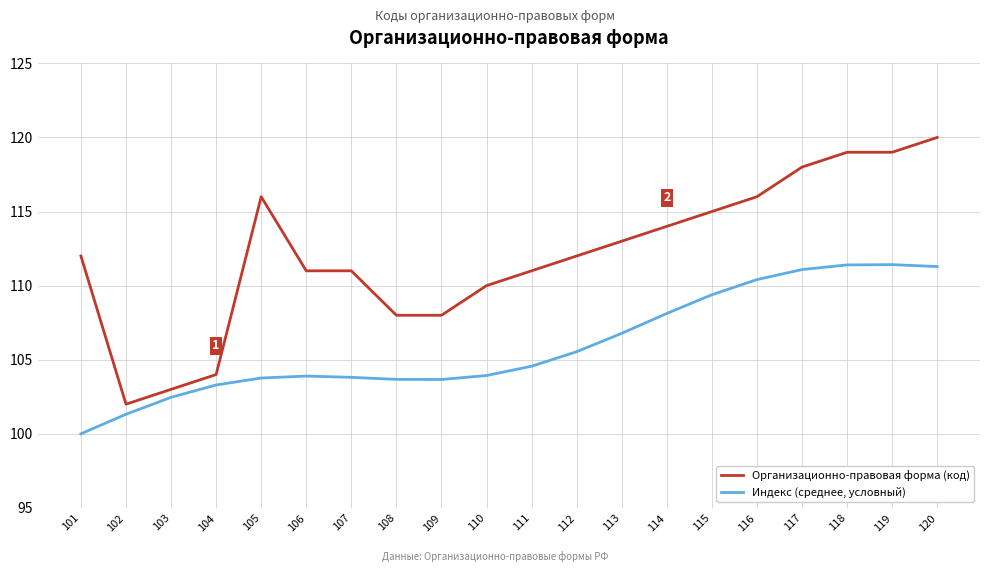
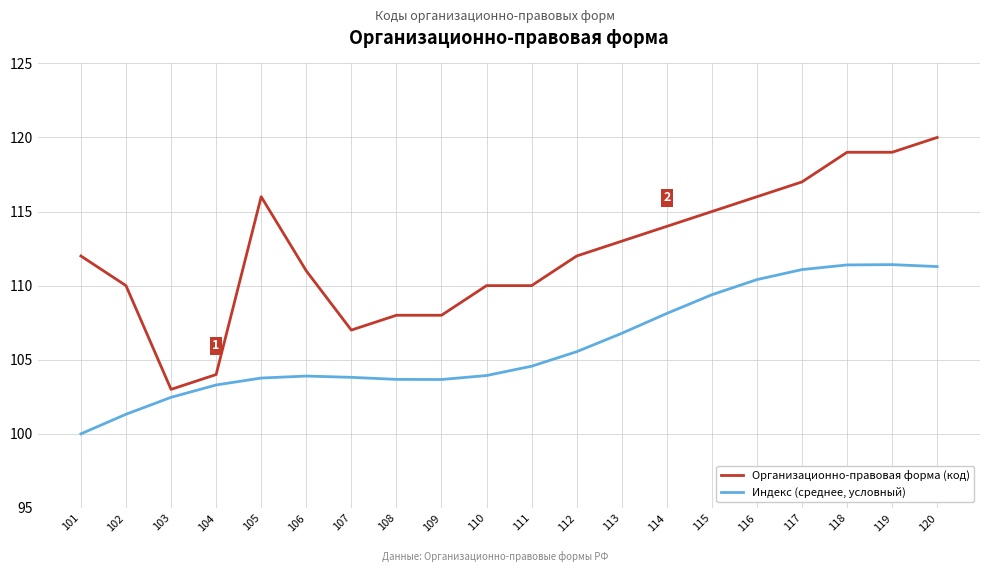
  {
    "Организационно-правовая форма (код)": {
      "101": 112,
-     "102": 102,
+     "102": 110,
      "103": 103,
      "105": 116,
      "106": 111,
-     "107": 111,
+     "107": 107,
      "108": 108,
      "109": 108,
      "110": 110,
-     "111": 111,
+     "111": 110,
      "112": 112,
      "113": 113,
      "115": 115,
      "116": 116,
-     "117": 118,
+     "117": 117,
      "118": 119,
      "119": 119,
      "120": 120
    },
    "Индекс (среднее, условный)": {
      "101": 100,
      "102": 101.3,
      "103": 102.5,
      "104": 103.3,
      "105": 103.8,
      "106": 104,
      "107": 103.8,
      "108": 103.7,
      "109": 103.7,
      "110": 104,
      "111": 104.6,
      "112": 105.5,
      "113": 106.8,
      "114": 108,
      "115": 109.4,
      "116": 110.4,
      "117": 111,
      "118": 111.4,
      "119": 111.4,
      "120": 111.3
    }
  }
